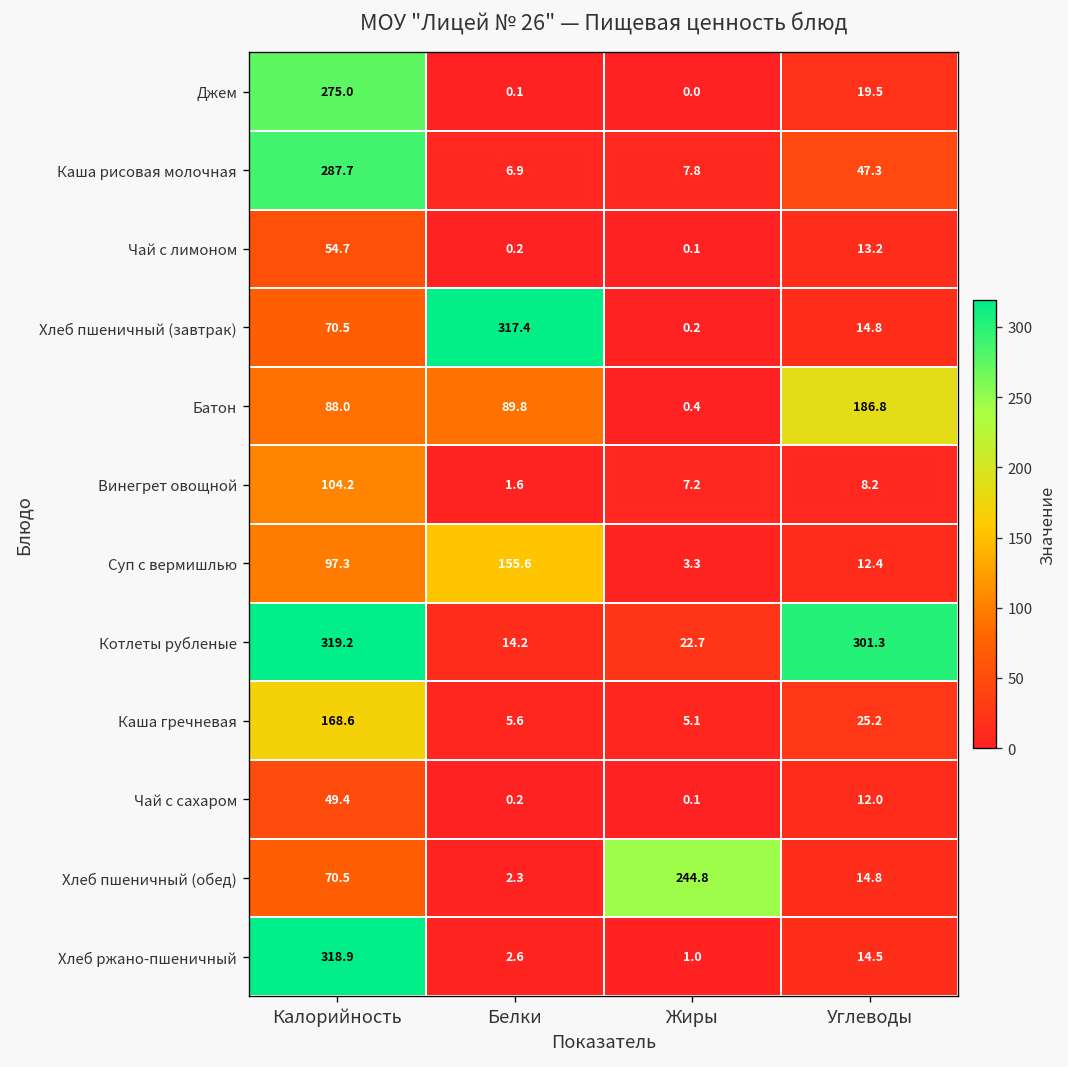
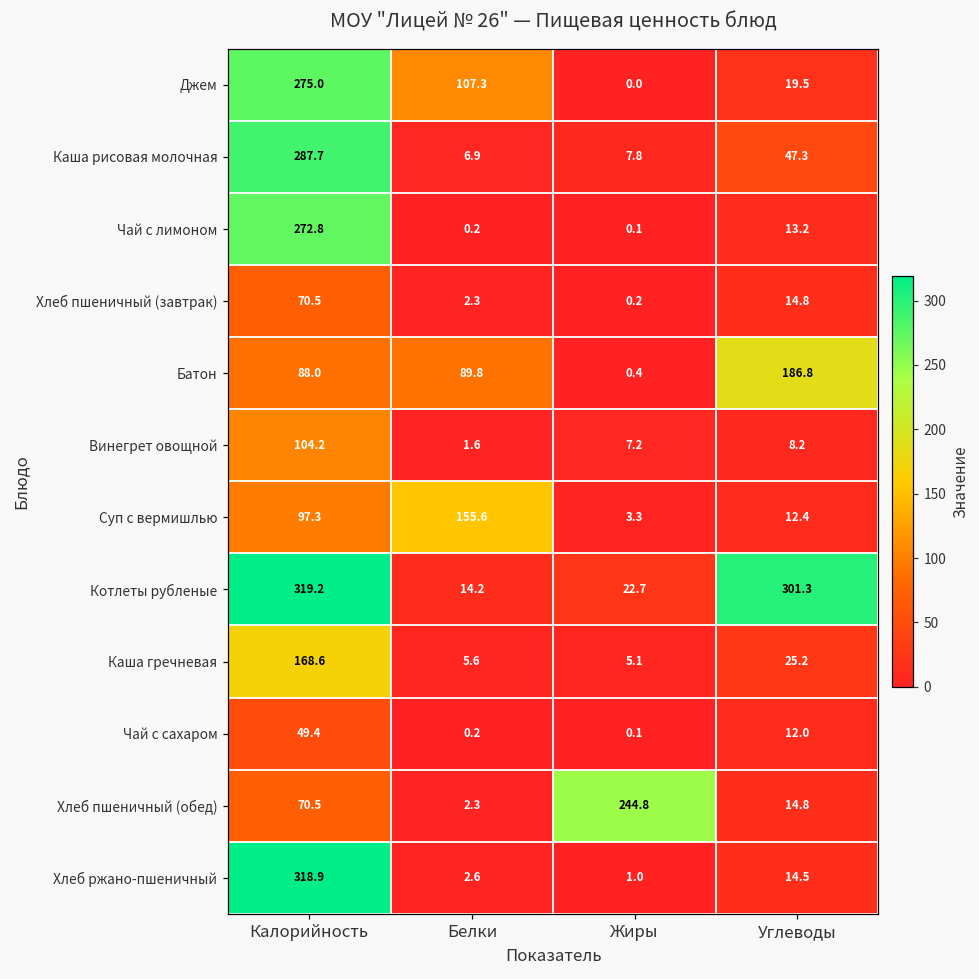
  {
    "Джем": {
      "Калорийность": 275.0,
-     "Белки": 0.1,
+     "Белки": 107.3,
      "Жиры": 0.0,
      "Углеводы": 19.5
    },
    "Каша рисовая молочная": {
      "Калорийность": 287.7,
      "Белки": 6.9,
      "Жиры": 7.8,
      "Углеводы": 47.3
    },
    "Чай с лимоном": {
-     "Калорийность": 54.7,
+     "Калорийность": 272.8,
      "Белки": 0.2,
      "Жиры": 0.1,
      "Углеводы": 13.2
    },
    "Хлеб пшеничный (завтрак)": {
      "Калорийность": 70.5,
-     "Белки": 317.4,
+     "Белки": 2.3,
      "Жиры": 0.2,
      "Углеводы": 14.8
    },
    "Батон": {
      "Калорийность": 88.0,
      "Белки": 89.8,
      "Жиры": 0.4,
      "Углеводы": 186.8
    },
    "Винегрет овощной": {
      "Калорийность": 104.2,
      "Белки": 1.6,
      "Жиры": 7.2,
      "Углеводы": 8.2
    },
    "Суп с вермишлью": {
      "Калорийность": 97.3,
      "Белки": 155.6,
      "Жиры": 3.3,
      "Углеводы": 12.4
    },
    "Котлеты рубленые": {
      "Калорийность": 319.2,
      "Белки": 14.2,
      "Жиры": 22.7,
      "Углеводы": 301.3
    },
    "Каша гречневая": {
      "Калорийность": 168.6,
      "Белки": 5.6,
      "Жиры": 5.1,
      "Углеводы": 25.2
    },
    "Чай с сахаром": {
      "Калорийность": 49.4,
      "Белки": 0.2,
      "Жиры": 0.1,
      "Углеводы": 12.0
    },
    "Хлеб пшеничный (обед)": {
      "Калорийность": 70.5,
      "Белки": 2.3,
      "Жиры": 244.8,
      "Углеводы": 14.8
    },
    "Хлеб ржано-пшеничный": {
      "Калорийность": 318.9,
      "Белки": 2.6,
      "Жиры": 1.0,
      "Углеводы": 14.5
    }
  }
